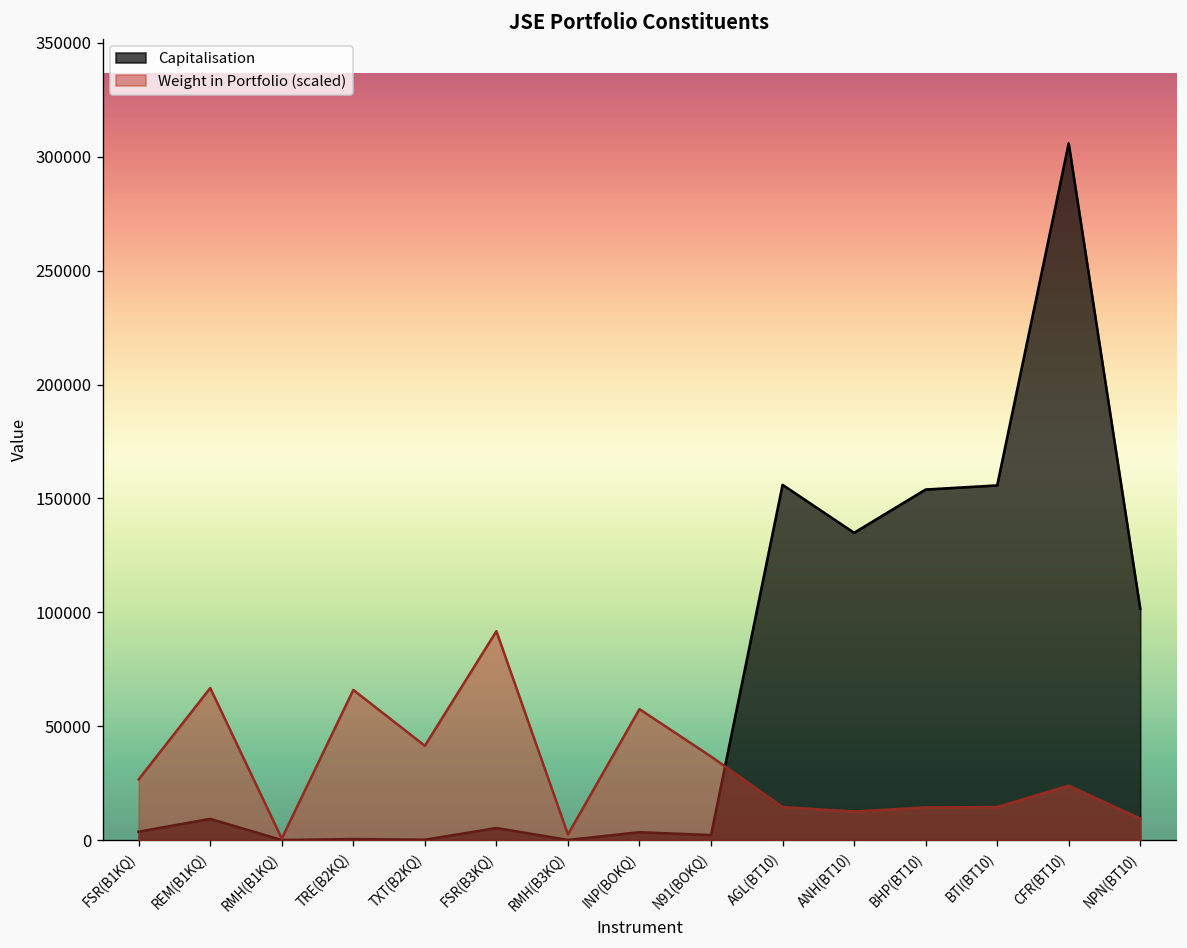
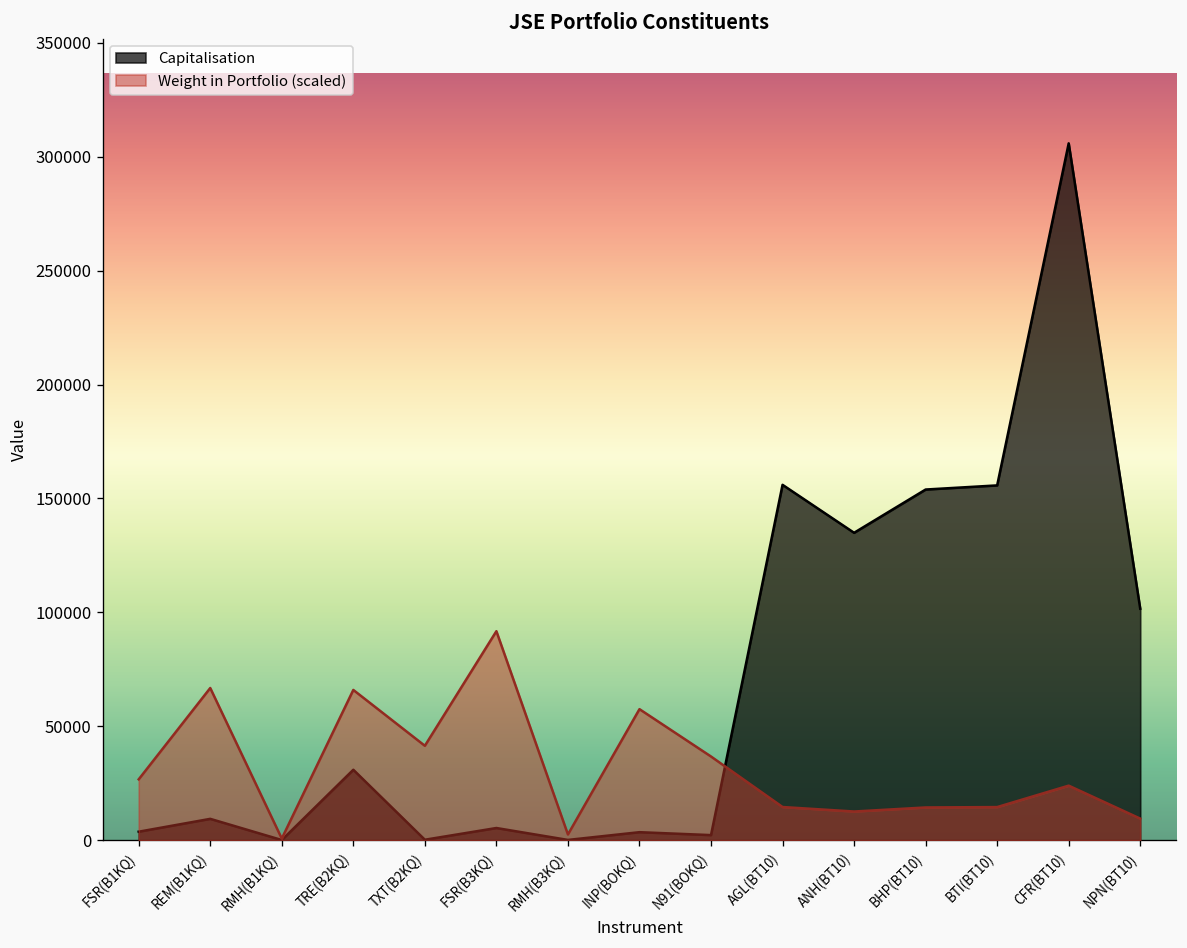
  {
    "Capitalisation": {
      "FSR(B1KQ)": 4000,
      "REM(B1KQ)": 9000,
-     "TRE(B2KQ)": 1000,
+     "TRE(B2KQ)": 31000,
      "TXT(B2KQ)": 0,
      "FSR(B3KQ)": 5000,
      "RMH(B3KQ)": 0,
      "INP(BOKQ)": 4000,
      "N91(BOKQ)": 2000,
      "AGL(BT10)": 156000,
      "ANH(BT10)": 135000,
      "BHP(BT10)": 154000,
      "BTI(BT10)": 156000,
      "CFR(BT10)": 306000,
      "NPN(BT10)": 102000
    },
    "Weight in Portfolio (scaled)": {
      "FSR(B1KQ)": 27000,
      "REM(B1KQ)": 67000,
      "TRE(B2KQ)": 66000,
      "TXT(B2KQ)": 41000,
      "FSR(B3KQ)": 92000,
      "RMH(B3KQ)": 3000,
      "INP(BOKQ)": 58000,
      "N91(BOKQ)": 37000,
      "AGL(BT10)": 15000,
      "ANH(BT10)": 13000,
      "BHP(BT10)": 14000,
      "BTI(BT10)": 15000,
      "CFR(BT10)": 24000,
      "NPN(BT10)": 10000
    }
  }
